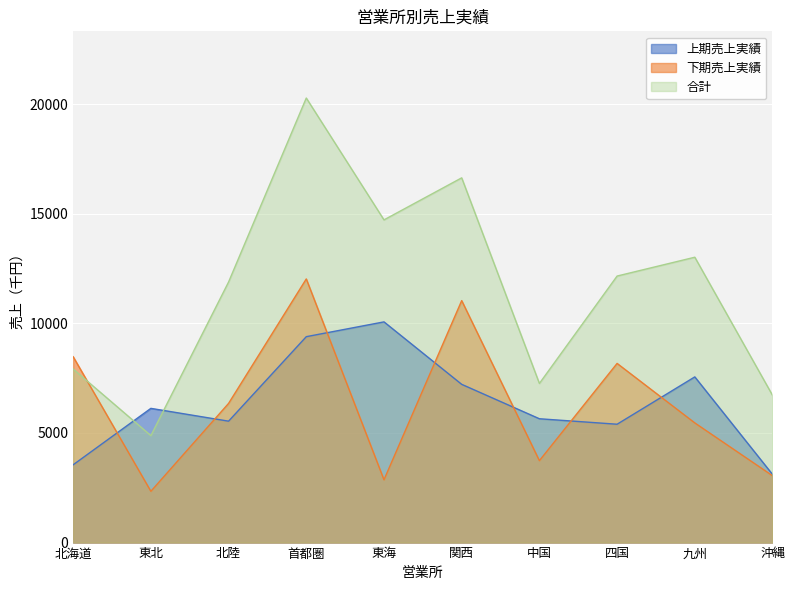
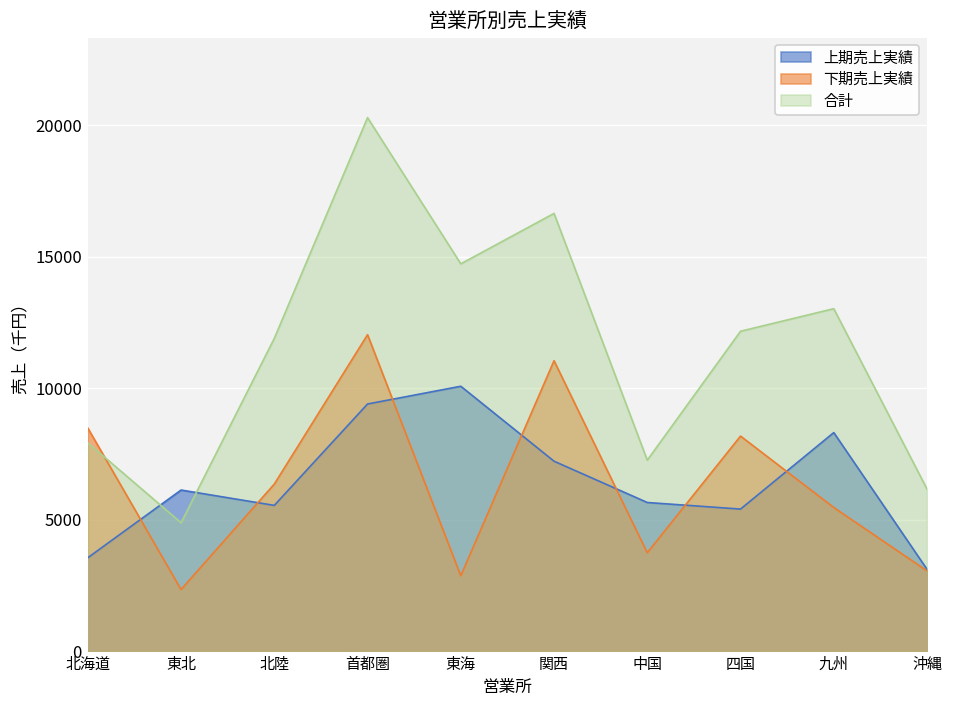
  {
    "上期売上実績": {
      "北海道": 3600,
      "東北": 6100,
      "北陸": 5500,
      "首都圏": 9400,
      "東海": 10100,
      "関西": 7200,
      "中国": 5700,
      "四国": 5400,
-     "九州": 7600
+     "九州": 8300
    },
    "下期売上実績": {
      "北海道": 8500,
      "東北": 2300,
      "北陸": 6400,
      "首都圏": 12000,
      "東海": 2900,
      "関西": 11000,
      "中国": 3700,
      "四国": 8200,
      "九州": 5500
    },
    "合計": {
      "北海道": 7900,
      "東北": 4900,
      "北陸": 11900,
      "首都圏": 20300,
      "東海": 14700,
      "関西": 16600,
      "中国": 7300,
      "四国": 12200,
      "九州": 13000,
-     "沖縄": 6700
+     "沖縄": 6200
    }
  }
